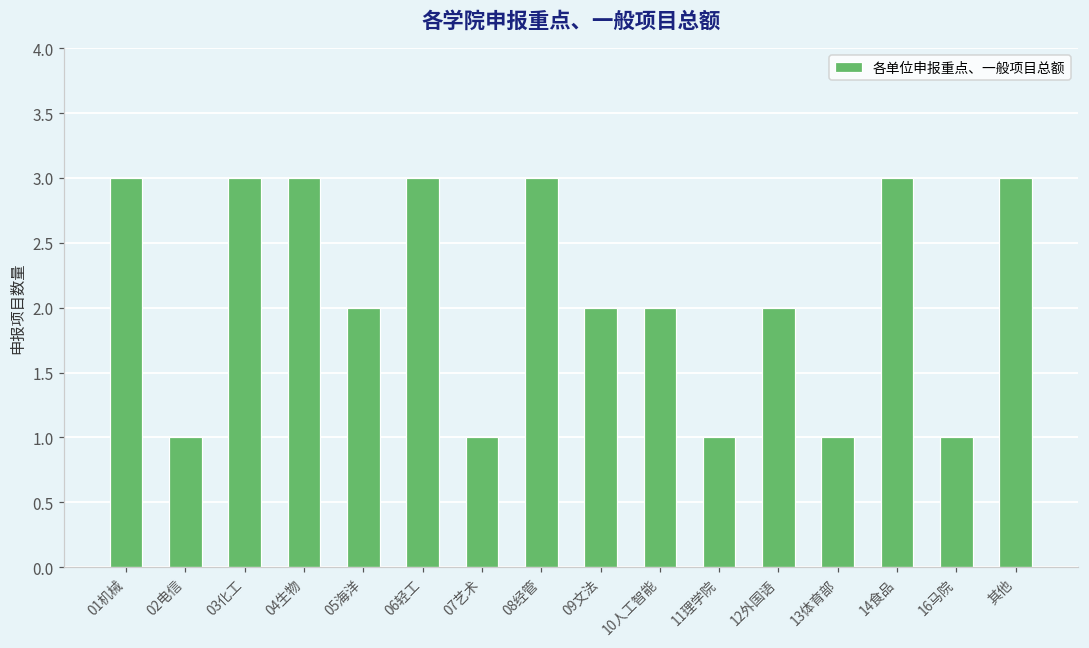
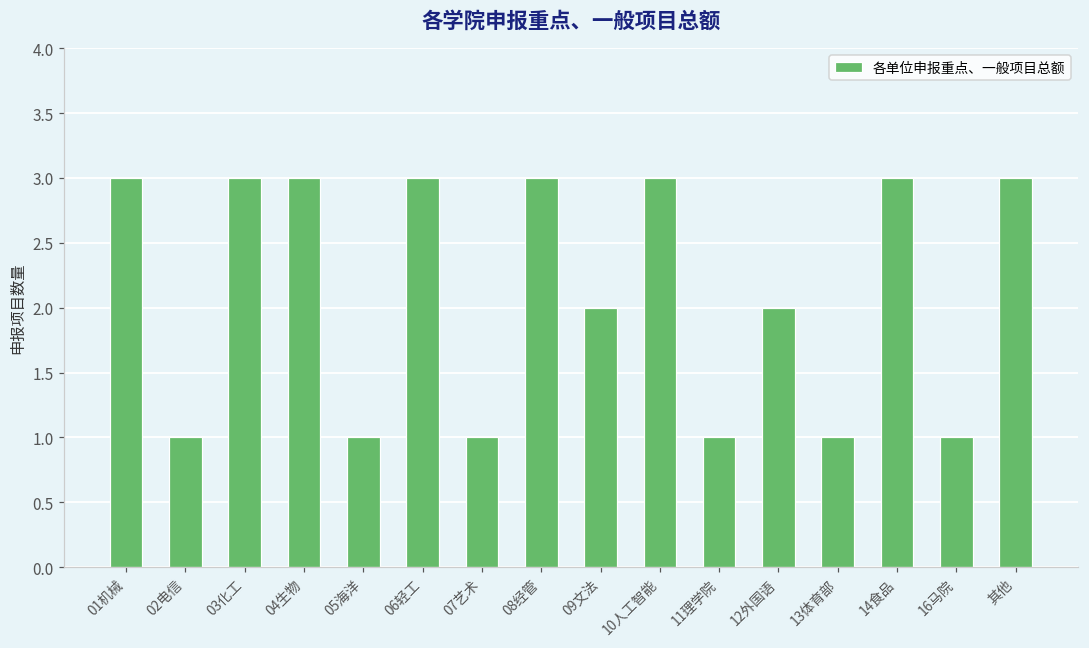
  {
    "01机械": 3,
    "02电信": 1,
    "03化工": 3,
    "04生物": 3,
-   "05海洋": 2,
+   "05海洋": 1,
    "06轻工": 3,
    "07艺术": 1,
    "08经管": 3,
    "09文法": 2,
-   "10人工智能": 2,
+   "10人工智能": 3,
    "11理学院": 1,
    "12外国语": 2,
    "13体育部": 1,
    "14食品": 3,
    "16马院": 1,
    "其他": 3
  }
